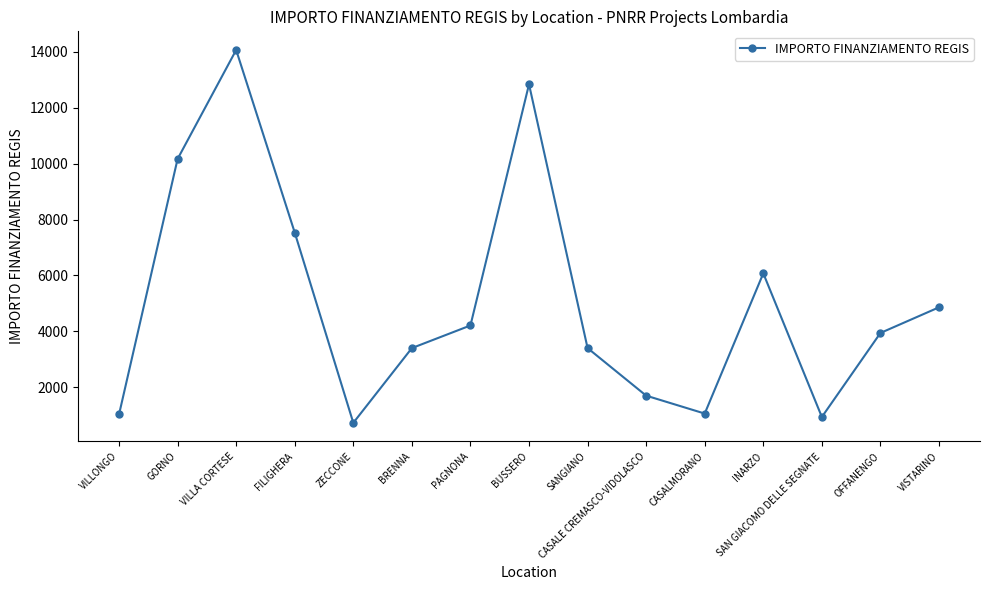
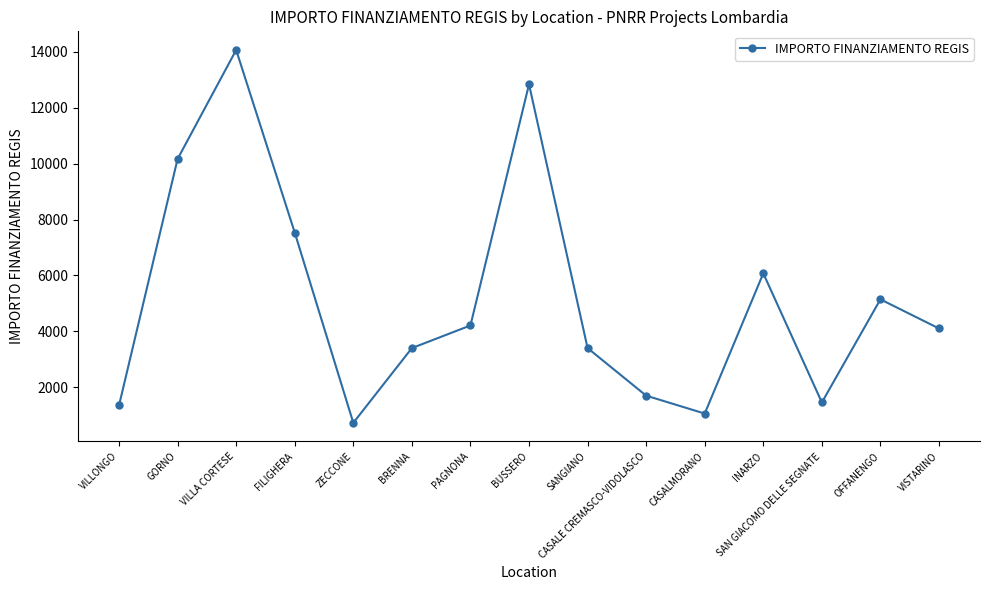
  {
-   "VILLONGO": 1000,
+   "VILLONGO": 1400,
    "GORNO": 10200,
    "VILLA CORTESE": 14100,
    "FILIGHERA": 7500,
    "ZECCONE": 700,
    "BRENNA": 3400,
    "PAGNONA": 4200,
    "BUSSERO": 12800,
    "SANGIANO": 3400,
    "CASALE CREMASCO-VIDOLASCO": 1700,
    "CASALMORANO": 1100,
    "INARZO": 6100,
-   "SAN GIACOMO DELLE SEGNATE": 900,
-   "OFFANENGO": 3900,
-   "VISTARINO": 4900
+   "SAN GIACOMO DELLE SEGNATE": 1500,
+   "OFFANENGO": 5100,
+   "VISTARINO": 4100
  }
